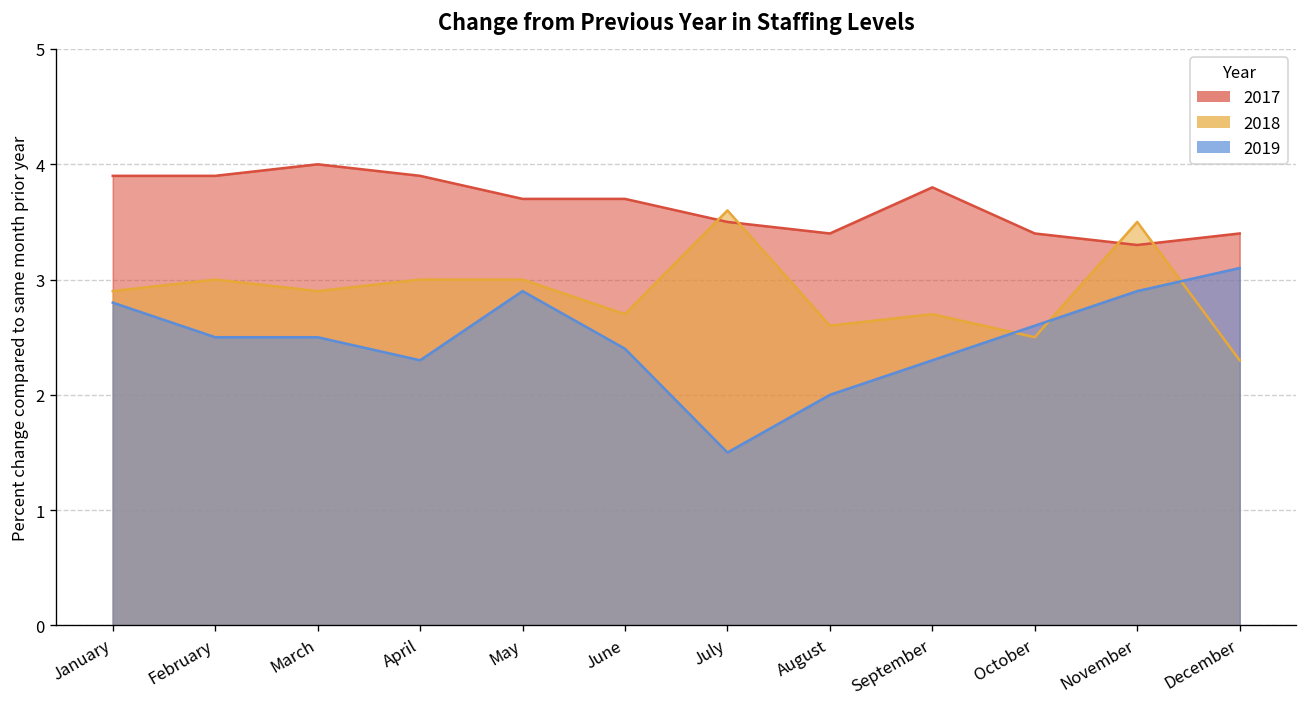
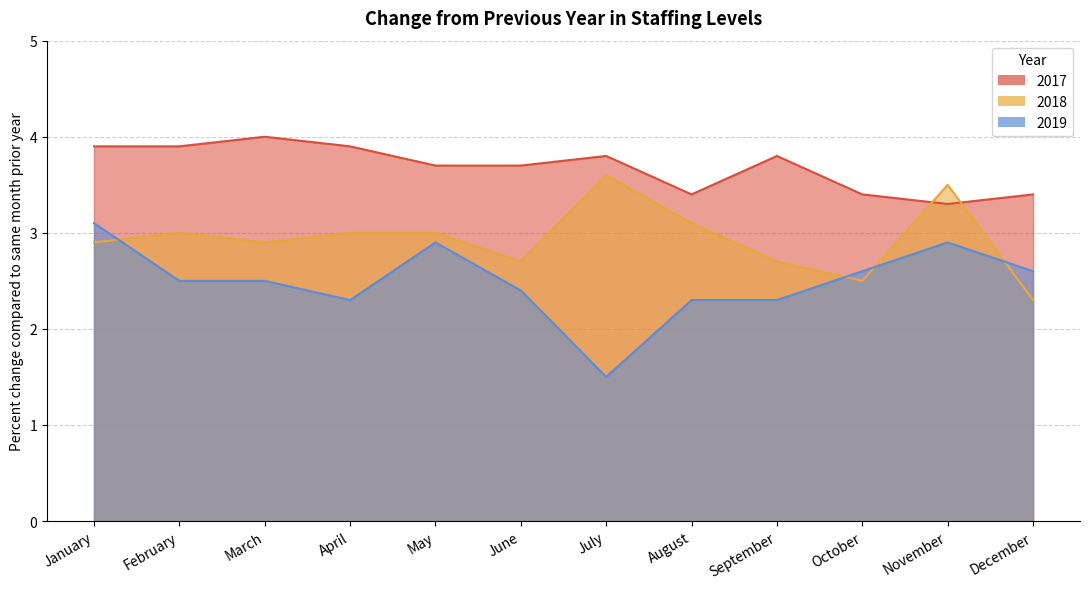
  {
    "2017": {
      "January": 3.9,
      "February": 3.9,
      "March": 4.0,
      "April": 3.9,
      "May": 3.7,
      "June": 3.7,
-     "July": 3.5,
+     "July": 3.8,
      "August": 3.4,
      "September": 3.8,
      "October": 3.4,
      "November": 3.3,
      "December": 3.4
    },
    "2018": {
      "January": 2.9,
      "February": 3.0,
      "March": 2.9,
      "April": 3.0,
      "May": 3.0,
      "June": 2.7,
      "July": 3.6,
-     "August": 2.6,
+     "August": 3.1,
      "September": 2.7,
      "October": 2.5,
      "November": 3.5,
      "December": 2.3
    },
    "2019": {
-     "January": 2.8,
+     "January": 3.1,
      "February": 2.5,
      "March": 2.5,
      "April": 2.3,
      "May": 2.9,
      "June": 2.4,
      "July": 1.5,
-     "August": 2.0,
+     "August": 2.3,
      "September": 2.3,
      "October": 2.6,
      "November": 2.9,
-     "December": 3.1
+     "December": 2.6
    }
  }
